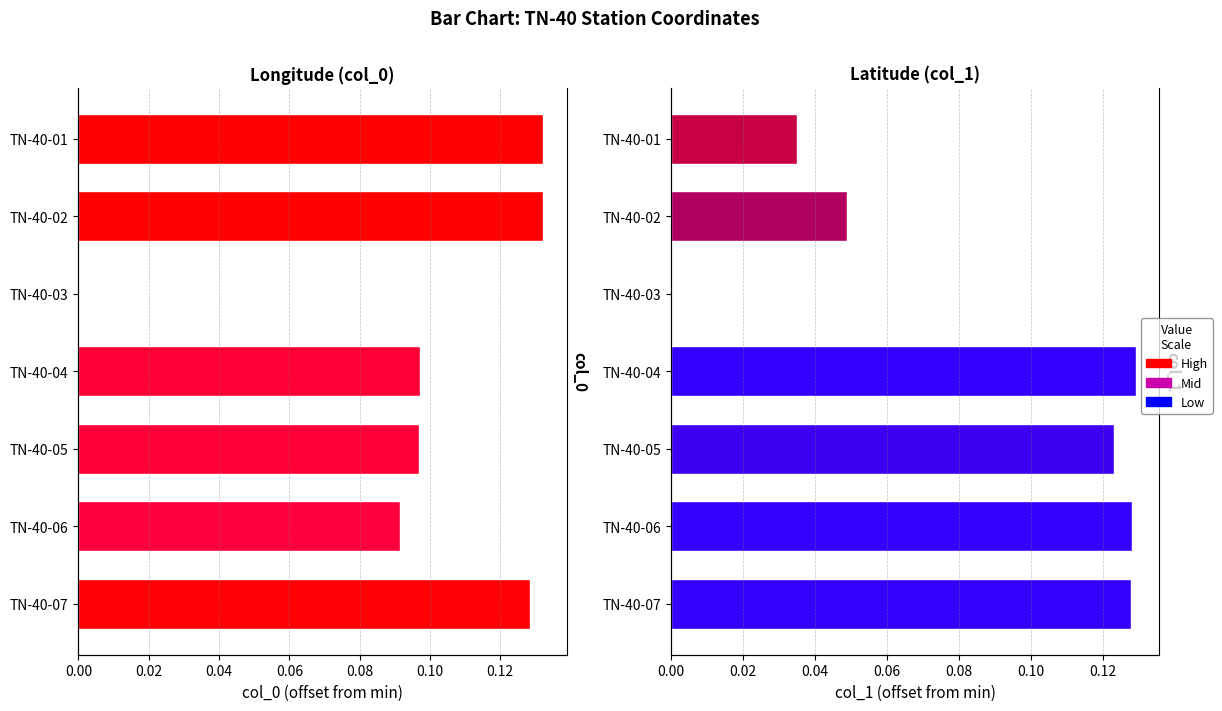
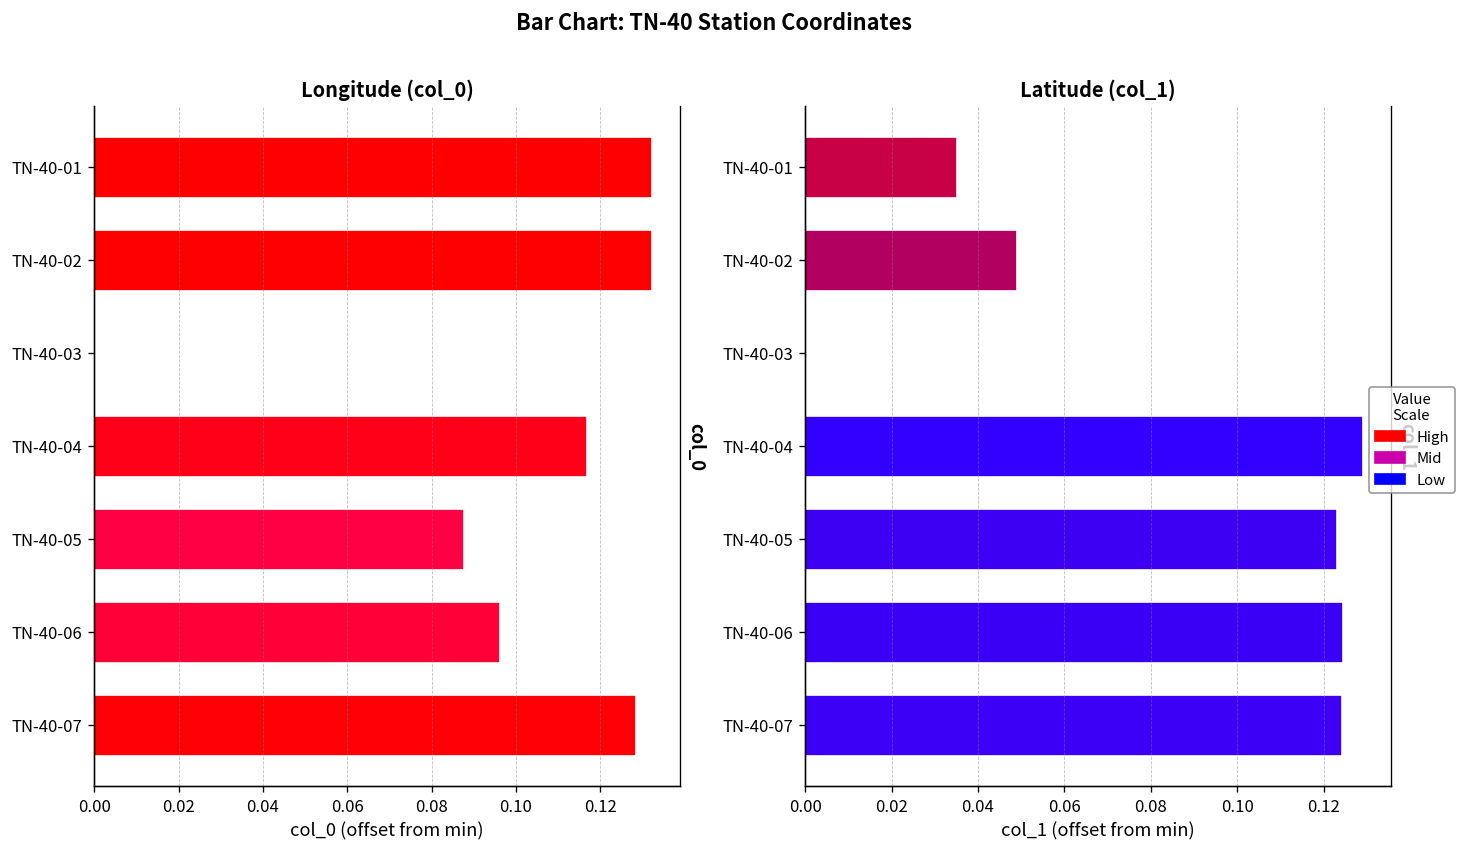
  {
    "Longitude (col_0)": {
      "TN-40-01": 0.132,
      "TN-40-02": 0.132,
      "TN-40-03": 0.000,
-     "TN-40-04": 0.097,
-     "TN-40-05": 0.097,
-     "TN-40-06": 0.091,
+     "TN-40-04": 0.117,
+     "TN-40-05": 0.088,
+     "TN-40-06": 0.096,
      "TN-40-07": 0.128
    },
    "Latitude (col_1)": {
      "TN-40-01": 0.035,
      "TN-40-02": 0.049,
      "TN-40-03": 0.000,
      "TN-40-04": 0.129,
      "TN-40-05": 0.123,
-     "TN-40-06": 0.128,
-     "TN-40-07": 0.128
+     "TN-40-06": 0.125,
+     "TN-40-07": 0.124
    }
  }
